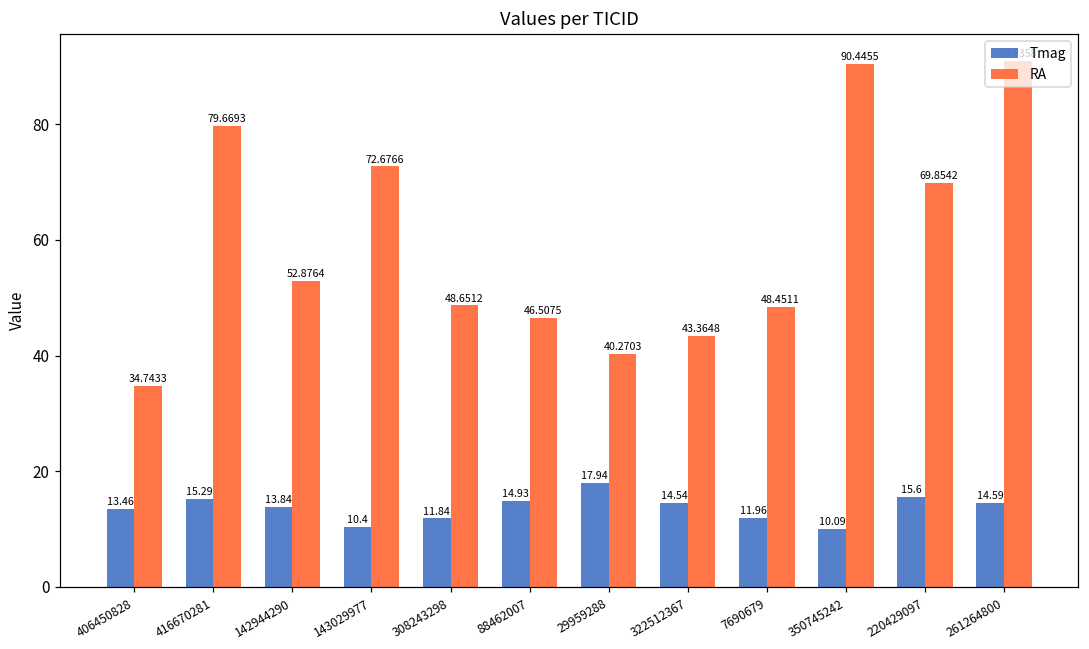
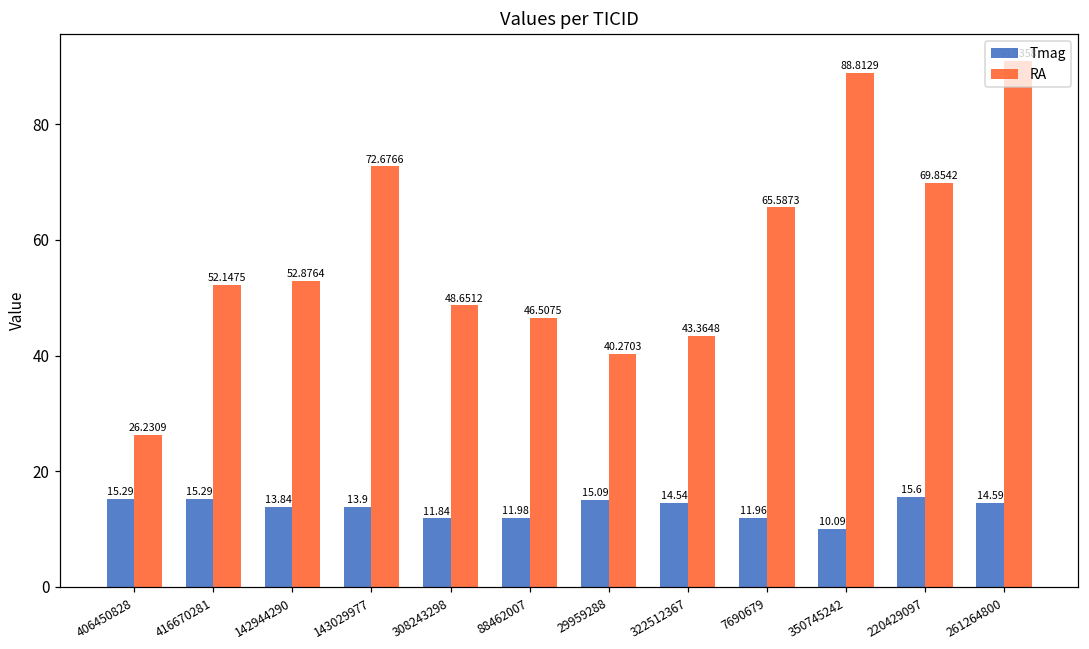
  {
    "Tmag": {
-     "406450828": 13.46,
+     "406450828": 15.29,
      "416670281": 15.29,
      "142944290": 13.84,
-     "143029977": 10.4,
+     "143029977": 13.9,
      "308243298": 11.84,
-     "88462007": 14.93,
-     "29959288": 17.94,
+     "88462007": 11.98,
+     "29959288": 15.09,
      "322512367": 14.54,
      "7690679": 11.96,
      "350745242": 10.09,
      "220429097": 15.6,
      "261264800": 14.59
    },
    "RA": {
-     "406450828": 34.7433,
-     "416670281": 79.6693,
+     "406450828": 26.2309,
+     "416670281": 52.1475,
      "142944290": 52.8764,
      "143029977": 72.6766,
      "308243298": 48.6512,
      "88462007": 46.5075,
      "29959288": 40.2703,
      "322512367": 43.3648,
-     "7690679": 48.4511,
-     "350745242": 90.4455,
+     "7690679": 65.5873,
+     "350745242": 88.8129,
      "220429097": 69.8542
    }
  }
